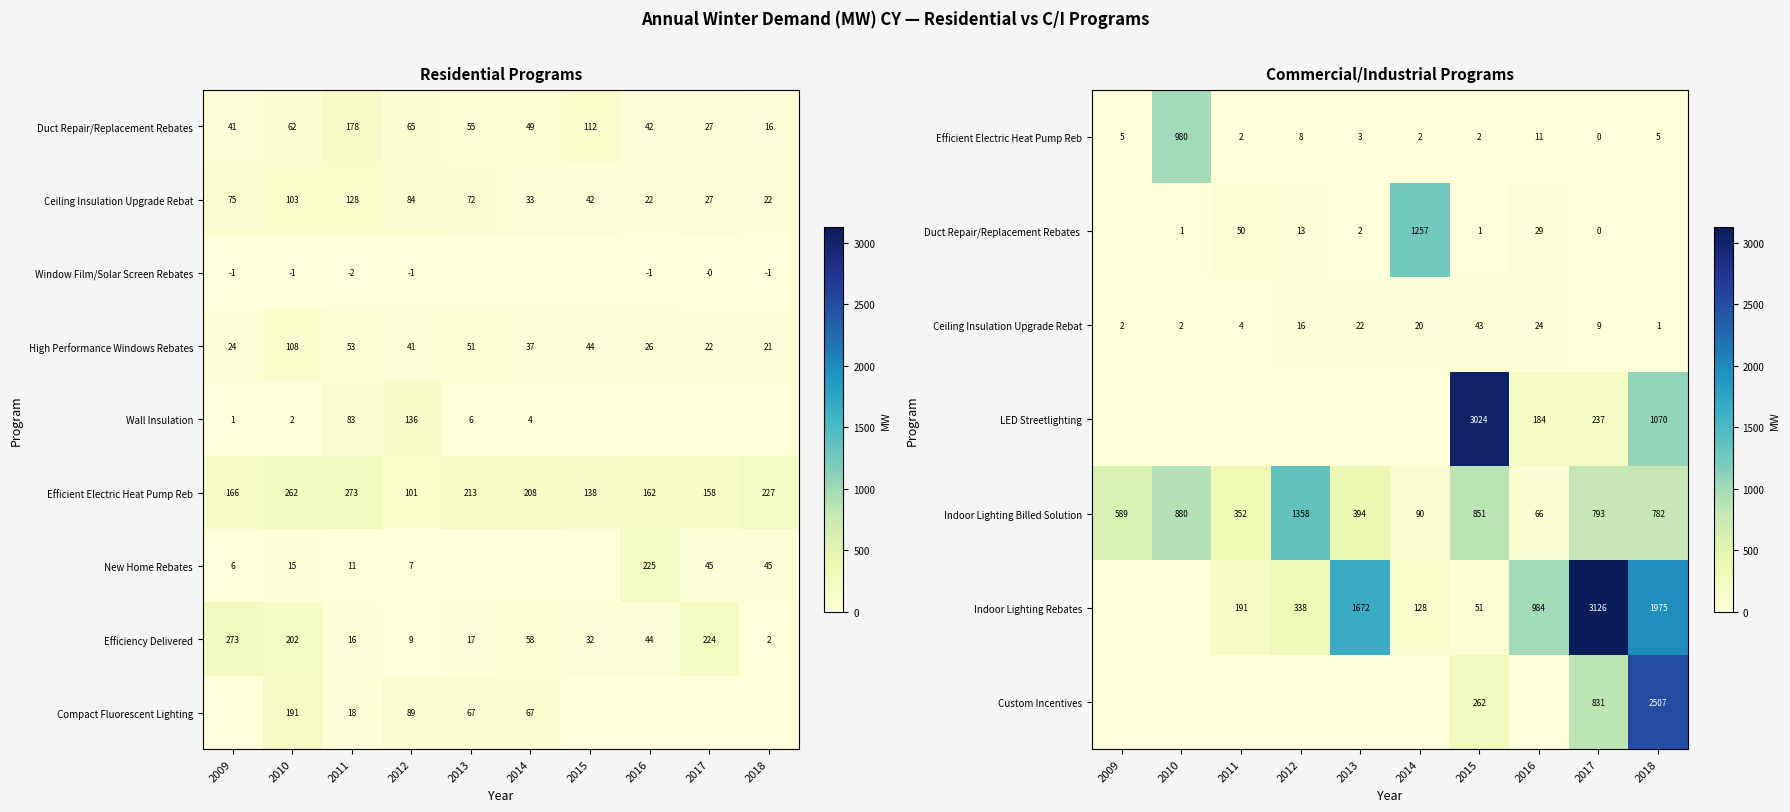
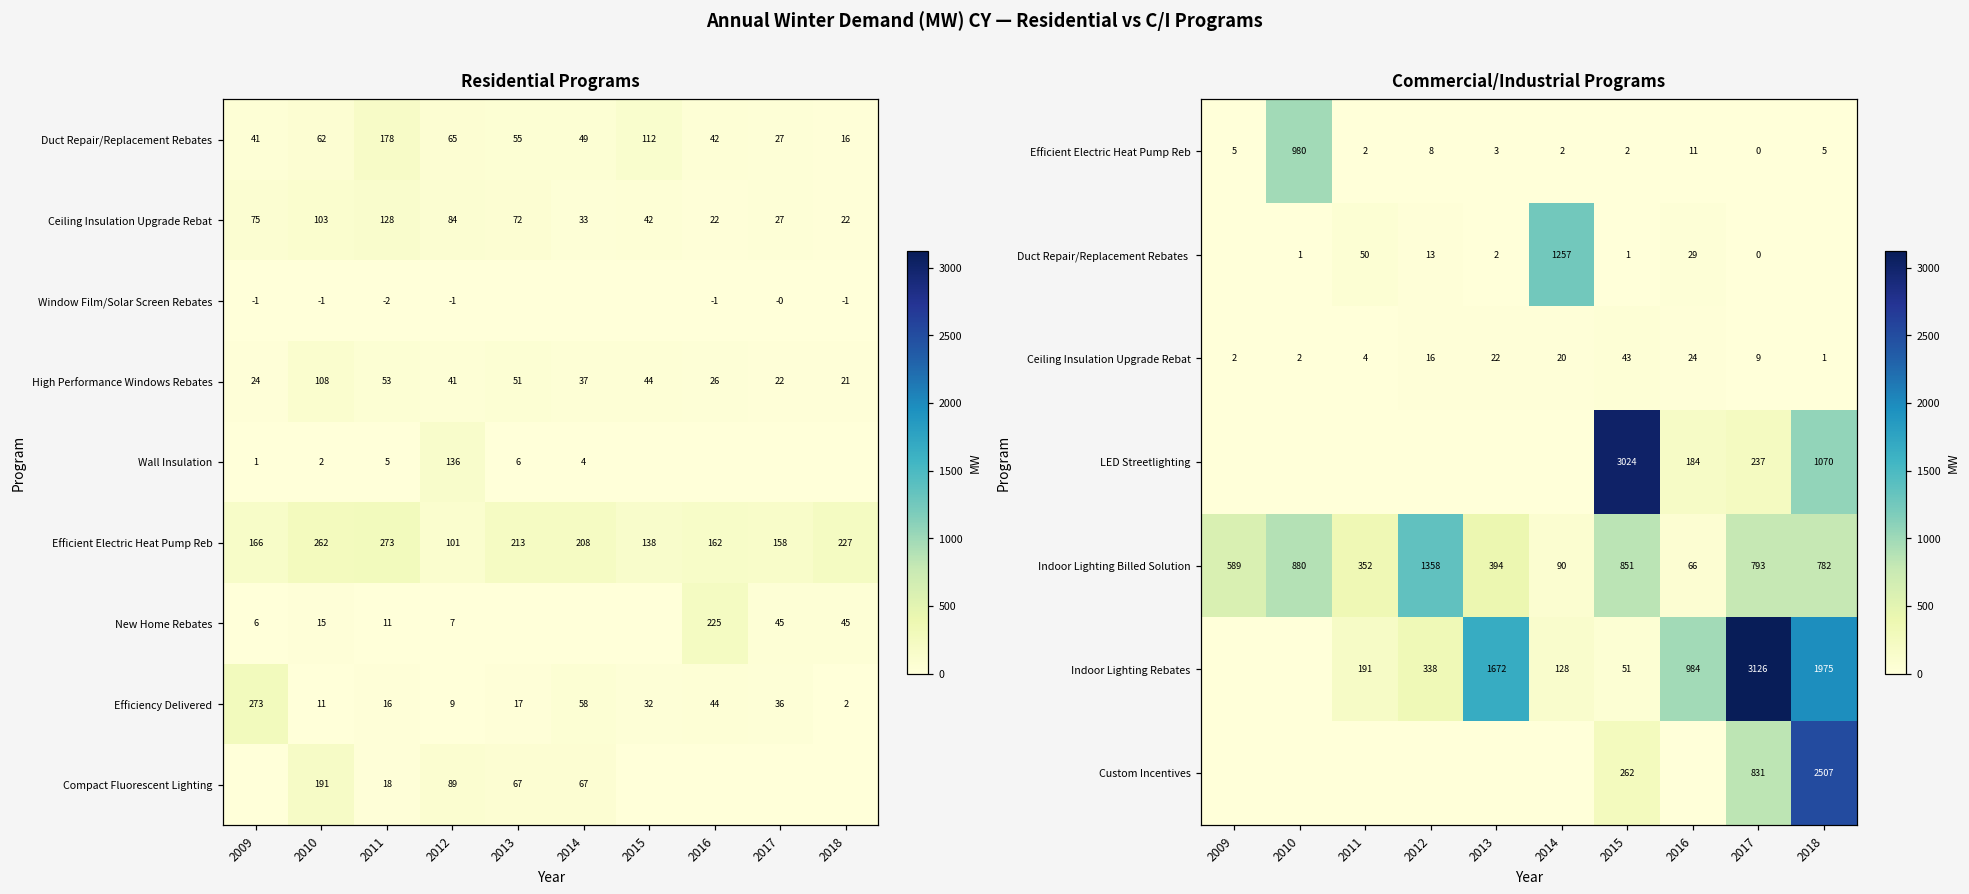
  {
    "Residential Programs": {
      "Duct Repair/Replacement Rebates": {
        "2009": 41,
        "2010": 62,
        "2011": 178,
        "2012": 65,
        "2013": 55,
        "2014": 49,
        "2015": 112,
        "2016": 42,
        "2017": 27,
        "2018": 16
      },
      "Ceiling Insulation Upgrade Rebat": {
        "2009": 75,
        "2010": 103,
        "2011": 128,
        "2012": 84,
        "2013": 72,
        "2014": 33,
        "2015": 42,
        "2016": 22,
        "2017": 27,
        "2018": 22
      },
      "Window Film/Solar Screen Rebates": {
        "2009": -1,
        "2010": -1,
        "2011": -2,
        "2012": -1,
        "2016": -1,
        "2017": -0,
        "2018": -1
      },
      "High Performance Windows Rebates": {
        "2009": 24,
        "2010": 108,
        "2011": 53,
        "2012": 41,
        "2013": 51,
        "2014": 37,
        "2015": 44,
        "2016": 26,
        "2017": 22,
        "2018": 21
      },
      "Wall Insulation": {
        "2009": 1,
        "2010": 2,
-       "2011": 83,
+       "2011": 5,
        "2012": 136,
        "2013": 6,
        "2014": 4
      },
      "Efficient Electric Heat Pump Reb": {
        "2009": 166,
        "2010": 262,
        "2011": 273,
        "2012": 101,
        "2013": 213,
        "2014": 208,
        "2015": 138,
        "2016": 162,
        "2017": 158,
        "2018": 227
      },
      "New Home Rebates": {
        "2009": 6,
        "2010": 15,
        "2011": 11,
        "2012": 7,
        "2016": 225,
        "2017": 45,
        "2018": 45
      },
      "Efficiency Delivered": {
        "2009": 273,
-       "2010": 202,
+       "2010": 11,
        "2011": 16,
        "2012": 9,
        "2013": 17,
        "2014": 58,
        "2015": 32,
        "2016": 44,
-       "2017": 224,
+       "2017": 36,
        "2018": 2
      },
      "Compact Fluorescent Lighting": {
        "2010": 191,
        "2011": 18,
        "2012": 89,
        "2013": 67,
        "2014": 67
      }
    },
    "Commercial/Industrial Programs": {
      "Efficient Electric Heat Pump Reb": {
        "2009": 5,
        "2010": 980,
        "2011": 2,
        "2012": 8,
        "2013": 3,
        "2014": 2,
        "2015": 2,
        "2016": 11,
        "2017": 0,
        "2018": 5
      },
      "Duct Repair/Replacement Rebates": {
        "2010": 1,
        "2011": 50,
        "2012": 13,
        "2013": 2,
        "2014": 1257,
        "2015": 1,
        "2016": 29,
        "2017": 0
      },
      "Ceiling Insulation Upgrade Rebat": {
        "2009": 2,
        "2010": 2,
        "2011": 4,
        "2012": 16,
        "2013": 22,
        "2014": 20,
        "2015": 43,
        "2016": 24,
        "2017": 9,
        "2018": 1
      },
      "LED Streetlighting": {
        "2015": 3024,
        "2016": 184,
        "2017": 237,
        "2018": 1070
      },
      "Indoor Lighting Billed Solution": {
        "2009": 589,
        "2010": 880,
        "2011": 352,
        "2012": 1358,
        "2013": 394,
        "2014": 90,
        "2015": 851,
        "2016": 66,
        "2017": 793,
        "2018": 782
      },
      "Indoor Lighting Rebates": {
        "2011": 191,
        "2012": 338,
        "2013": 1672,
        "2014": 128,
        "2015": 51,
        "2016": 984,
        "2017": 3126,
        "2018": 1975
      },
      "Custom Incentives": {
        "2015": 262,
        "2017": 831,
        "2018": 2507
      }
    }
  }
